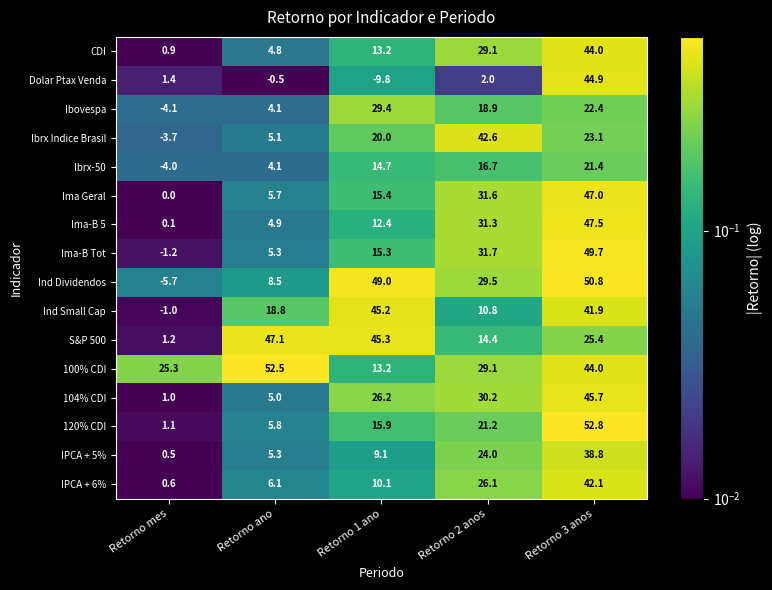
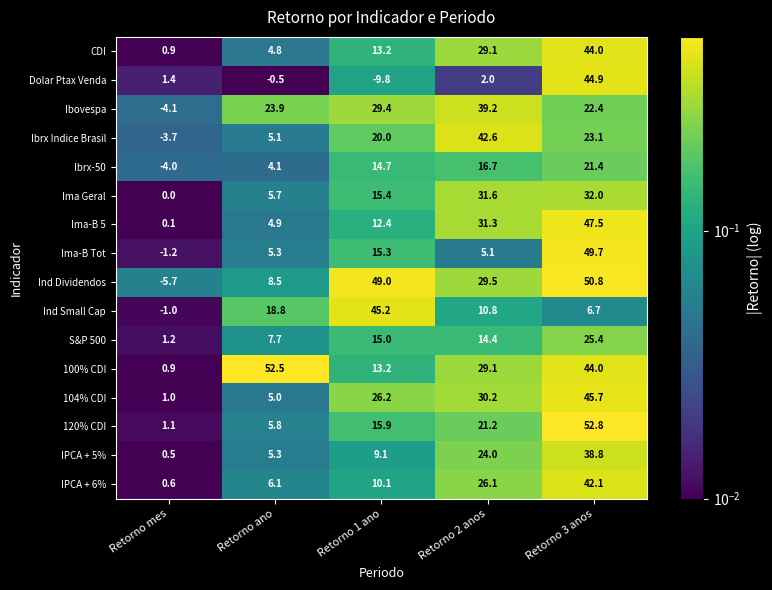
  {
    "CDI": {
      "Retorno mes": 0.9,
      "Retorno ano": 4.8,
      "Retorno 1 ano": 13.2,
      "Retorno 2 anos": 29.1,
      "Retorno 3 anos": 44.0
    },
    "Dolar Ptax Venda": {
      "Retorno mes": 1.4,
      "Retorno ano": -0.5,
      "Retorno 1 ano": -9.8,
      "Retorno 2 anos": 2.0,
      "Retorno 3 anos": 44.9
    },
    "Ibovespa": {
      "Retorno mes": -4.1,
-     "Retorno ano": 4.1,
+     "Retorno ano": 23.9,
      "Retorno 1 ano": 29.4,
-     "Retorno 2 anos": 18.9,
+     "Retorno 2 anos": 39.2,
      "Retorno 3 anos": 22.4
    },
    "Ibrx Indice Brasil": {
      "Retorno mes": -3.7,
      "Retorno ano": 5.1,
      "Retorno 1 ano": 20.0,
      "Retorno 2 anos": 42.6,
      "Retorno 3 anos": 23.1
    },
    "Ibrx-50": {
      "Retorno mes": -4.0,
      "Retorno ano": 4.1,
      "Retorno 1 ano": 14.7,
      "Retorno 2 anos": 16.7,
      "Retorno 3 anos": 21.4
    },
    "Ima Geral": {
      "Retorno mes": 0.0,
      "Retorno ano": 5.7,
      "Retorno 1 ano": 15.4,
      "Retorno 2 anos": 31.6,
-     "Retorno 3 anos": 47.0
+     "Retorno 3 anos": 32.0
    },
    "Ima-B 5": {
      "Retorno mes": 0.1,
      "Retorno ano": 4.9,
      "Retorno 1 ano": 12.4,
      "Retorno 2 anos": 31.3,
      "Retorno 3 anos": 47.5
    },
    "Ima-B Tot": {
      "Retorno mes": -1.2,
      "Retorno ano": 5.3,
      "Retorno 1 ano": 15.3,
-     "Retorno 2 anos": 31.7,
+     "Retorno 2 anos": 5.1,
      "Retorno 3 anos": 49.7
    },
    "Ind Dividendos": {
      "Retorno mes": -5.7,
      "Retorno ano": 8.5,
      "Retorno 1 ano": 49.0,
      "Retorno 2 anos": 29.5,
      "Retorno 3 anos": 50.8
    },
    "Ind Small Cap": {
      "Retorno mes": -1.0,
      "Retorno ano": 18.8,
      "Retorno 1 ano": 45.2,
      "Retorno 2 anos": 10.8,
-     "Retorno 3 anos": 41.9
+     "Retorno 3 anos": 6.7
    },
    "S&P 500": {
      "Retorno mes": 1.2,
-     "Retorno ano": 47.1,
-     "Retorno 1 ano": 45.3,
+     "Retorno ano": 7.7,
+     "Retorno 1 ano": 15.0,
      "Retorno 2 anos": 14.4,
      "Retorno 3 anos": 25.4
    },
    "100% CDI": {
-     "Retorno mes": 25.3,
+     "Retorno mes": 0.9,
      "Retorno ano": 52.5,
      "Retorno 1 ano": 13.2,
      "Retorno 2 anos": 29.1,
      "Retorno 3 anos": 44.0
    },
    "104% CDI": {
      "Retorno mes": 1.0,
      "Retorno ano": 5.0,
      "Retorno 1 ano": 26.2,
      "Retorno 2 anos": 30.2,
      "Retorno 3 anos": 45.7
    },
    "120% CDI": {
      "Retorno mes": 1.1,
      "Retorno ano": 5.8,
      "Retorno 1 ano": 15.9,
      "Retorno 2 anos": 21.2,
      "Retorno 3 anos": 52.8
    },
    "IPCA + 5%": {
      "Retorno mes": 0.5,
      "Retorno ano": 5.3,
      "Retorno 1 ano": 9.1,
      "Retorno 2 anos": 24.0,
      "Retorno 3 anos": 38.8
    },
    "IPCA + 6%": {
      "Retorno mes": 0.6,
      "Retorno ano": 6.1,
      "Retorno 1 ano": 10.1,
      "Retorno 2 anos": 26.1,
      "Retorno 3 anos": 42.1
    }
  }
